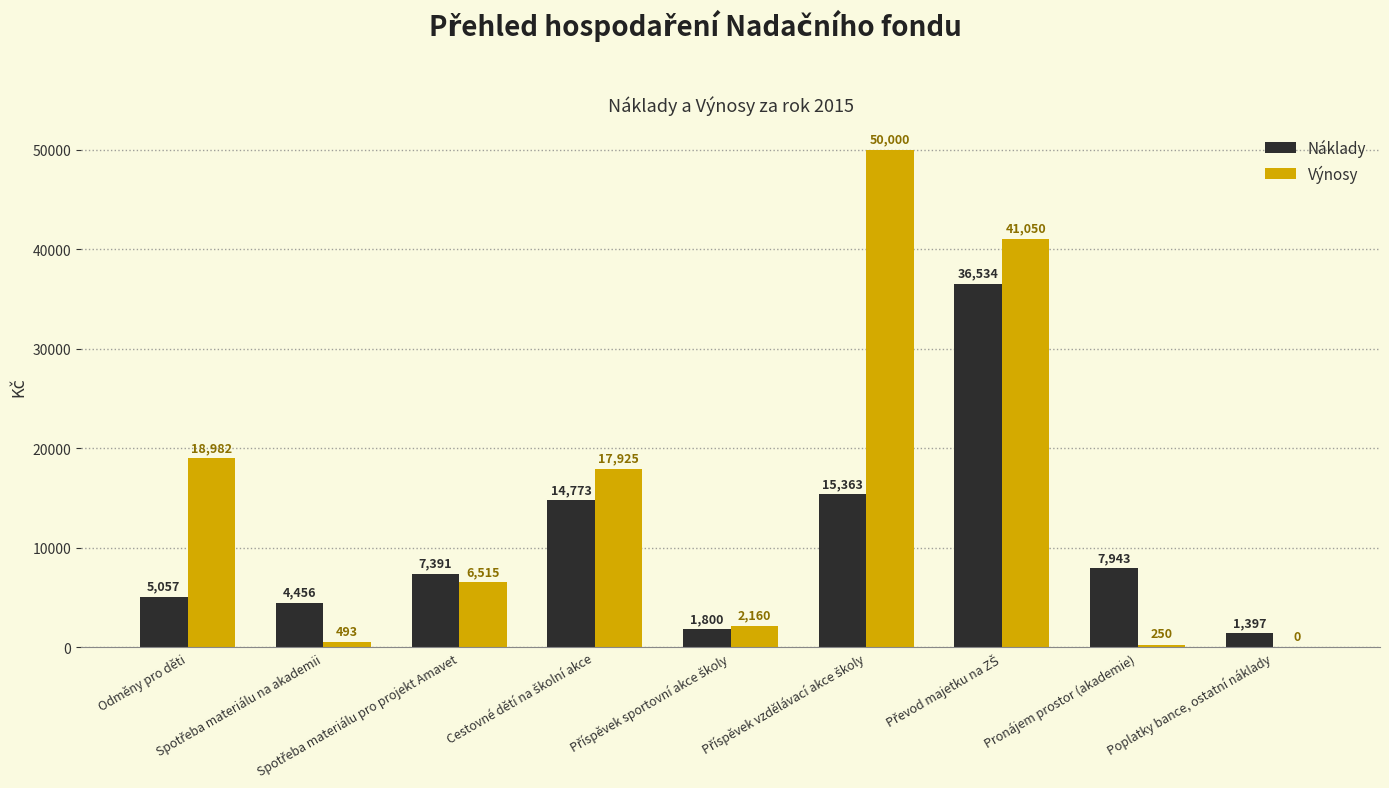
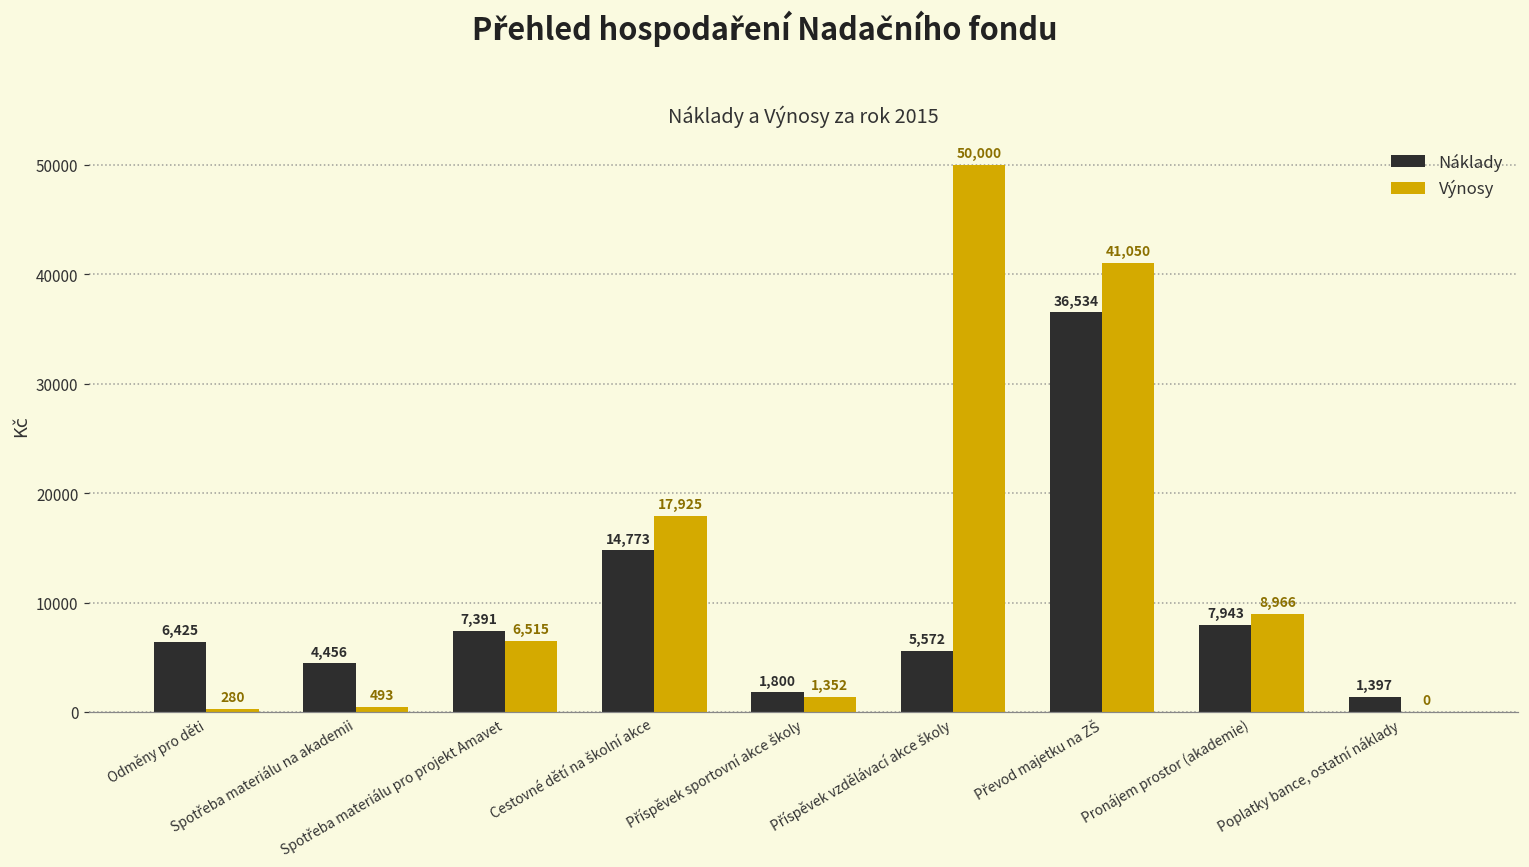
  {
    "Náklady": {
-     "Odměny pro děti": "5,057",
+     "Odměny pro děti": "6,425",
      "Spotřeba materiálu na akademii": "4,456",
      "Spotřeba materiálu pro projekt Amavet": "7,391",
      "Cestovné dětí na školní akce": "14,773",
      "Příspěvek sportovní akce školy": "1,800",
-     "Příspěvek vzdělávací akce školy": "15,363",
+     "Příspěvek vzdělávací akce školy": "5,572",
      "Převod majetku na ZŠ": "36,534",
      "Pronájem prostor (akademie)": "7,943",
      "Poplatky bance, ostatní náklady": "1,397"
    },
    "Výnosy": {
-     "Odměny pro děti": "18,982",
+     "Odměny pro děti": "280",
      "Spotřeba materiálu na akademii": "493",
      "Spotřeba materiálu pro projekt Amavet": "6,515",
      "Cestovné dětí na školní akce": "17,925",
-     "Příspěvek sportovní akce školy": "2,160",
+     "Příspěvek sportovní akce školy": "1,352",
      "Příspěvek vzdělávací akce školy": "50,000",
      "Převod majetku na ZŠ": "41,050",
-     "Pronájem prostor (akademie)": "250",
+     "Pronájem prostor (akademie)": "8,966",
      "Poplatky bance, ostatní náklady": "0"
    }
  }
